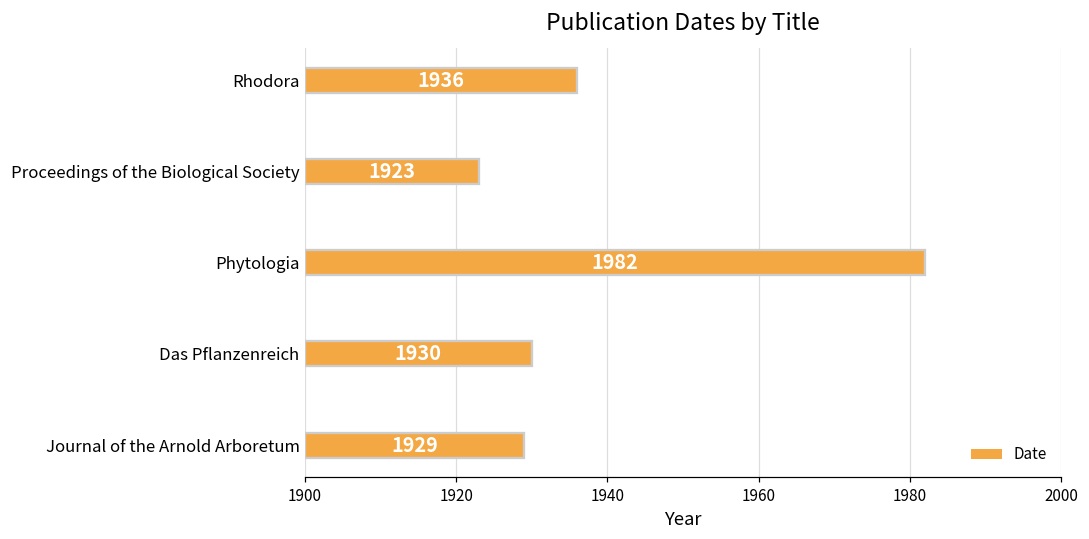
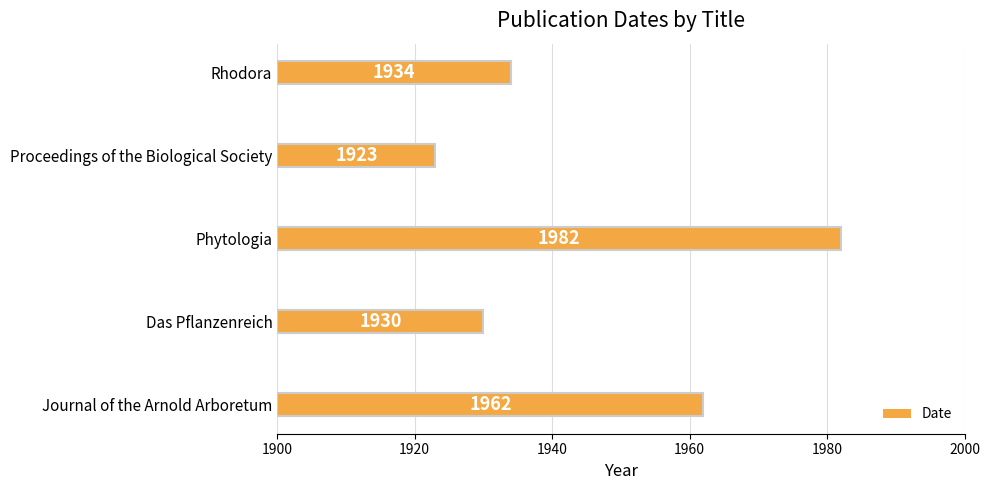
  {
-   "Rhodora": 1936,
-   "Journal of the Arnold Arboretum": 1929
+   "Rhodora": 1934,
+   "Journal of the Arnold Arboretum": 1962
  }
